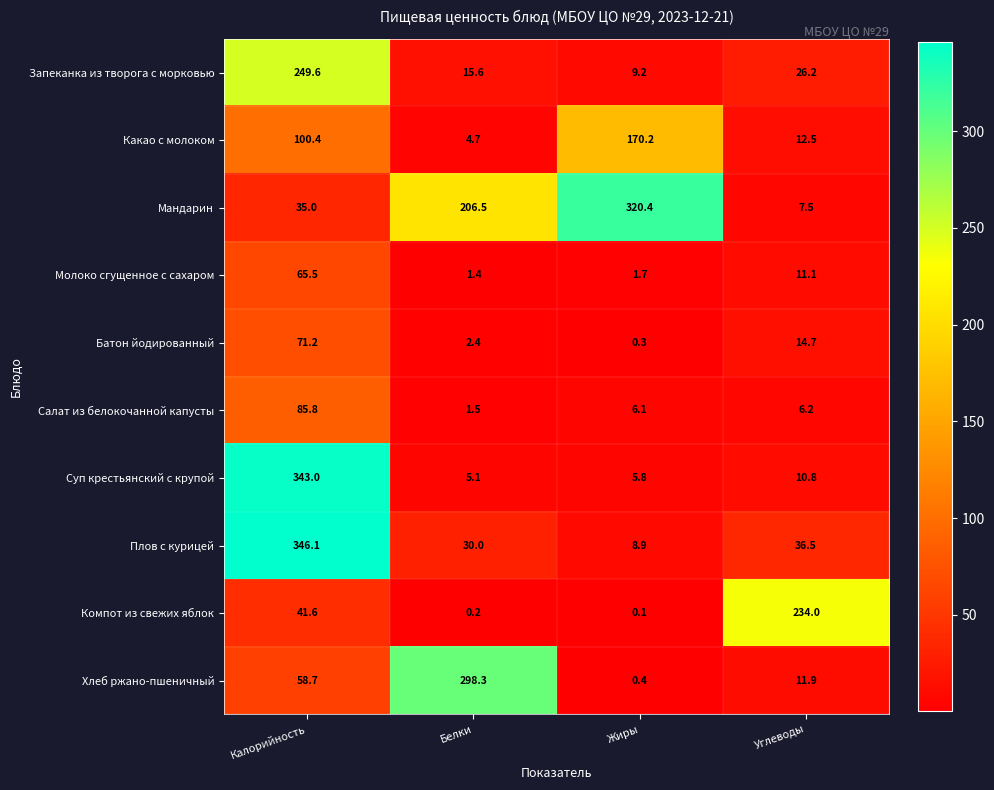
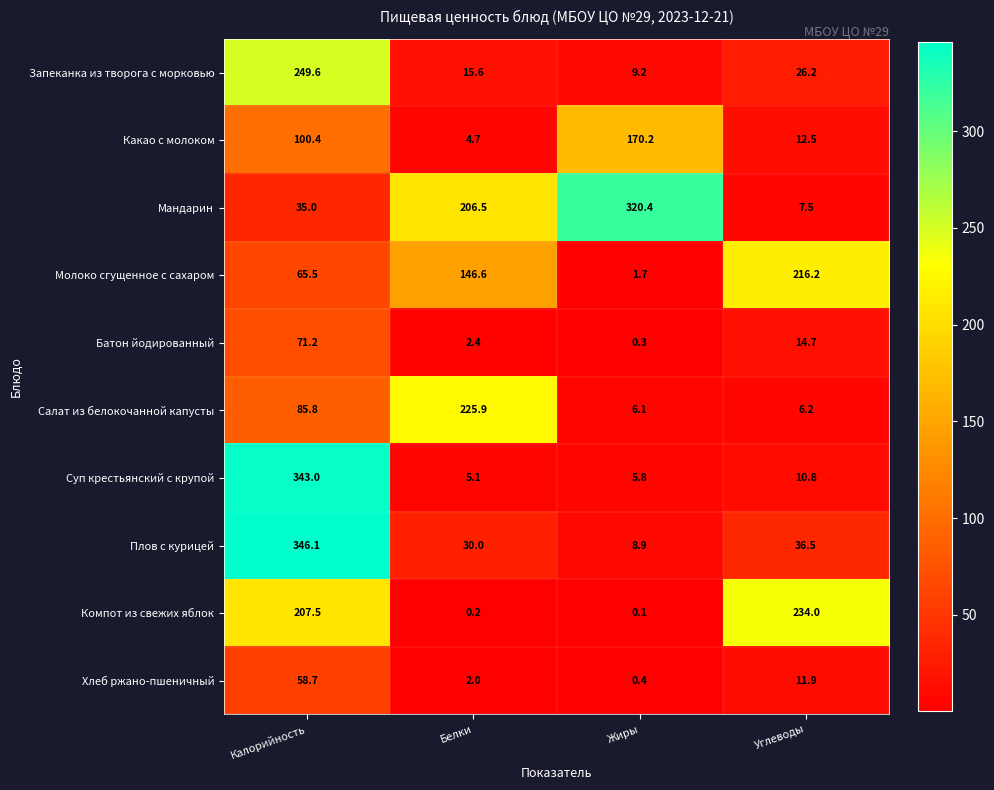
  {
    "Запеканка из творога с морковью": {
      "Калорийность": 249.6,
      "Белки": 15.6,
      "Жиры": 9.2,
      "Углеводы": 26.2
    },
    "Какао с молоком": {
      "Калорийность": 100.4,
      "Белки": 4.7,
      "Жиры": 170.2,
      "Углеводы": 12.5
    },
    "Мандарин": {
      "Калорийность": 35.0,
      "Белки": 206.5,
      "Жиры": 320.4,
      "Углеводы": 7.5
    },
    "Молоко сгущенное с сахаром": {
      "Калорийность": 65.5,
-     "Белки": 1.4,
+     "Белки": 146.6,
      "Жиры": 1.7,
-     "Углеводы": 11.1
+     "Углеводы": 216.2
    },
    "Батон йодированный": {
      "Калорийность": 71.2,
      "Белки": 2.4,
      "Жиры": 0.3,
      "Углеводы": 14.7
    },
    "Салат из белокочанной капусты": {
      "Калорийность": 85.8,
-     "Белки": 1.5,
+     "Белки": 225.9,
      "Жиры": 6.1,
      "Углеводы": 6.2
    },
    "Суп крестьянский с крупой": {
      "Калорийность": 343.0,
      "Белки": 5.1,
      "Жиры": 5.8,
      "Углеводы": 10.8
    },
    "Плов с курицей": {
      "Калорийность": 346.1,
      "Белки": 30.0,
      "Жиры": 8.9,
      "Углеводы": 36.5
    },
    "Компот из свежих яблок": {
-     "Калорийность": 41.6,
+     "Калорийность": 207.5,
      "Белки": 0.2,
      "Жиры": 0.1,
      "Углеводы": 234.0
    },
    "Хлеб ржано-пшеничный": {
      "Калорийность": 58.7,
-     "Белки": 298.3,
+     "Белки": 2.0,
      "Жиры": 0.4,
      "Углеводы": 11.9
    }
  }
